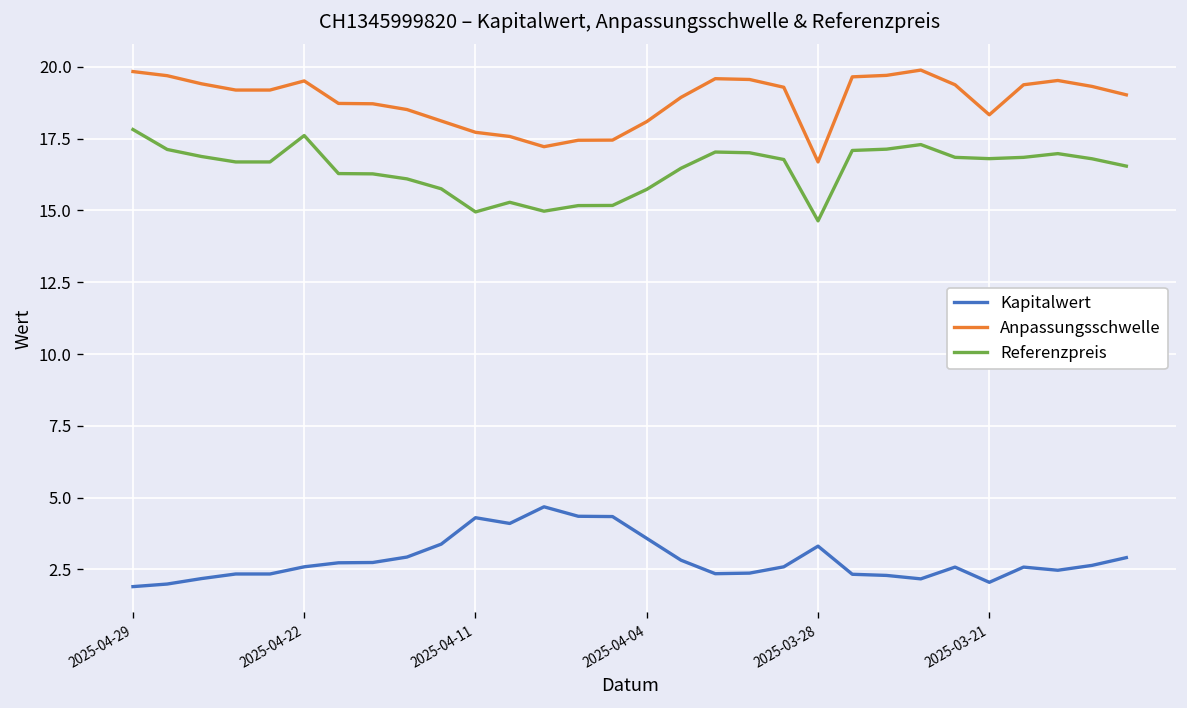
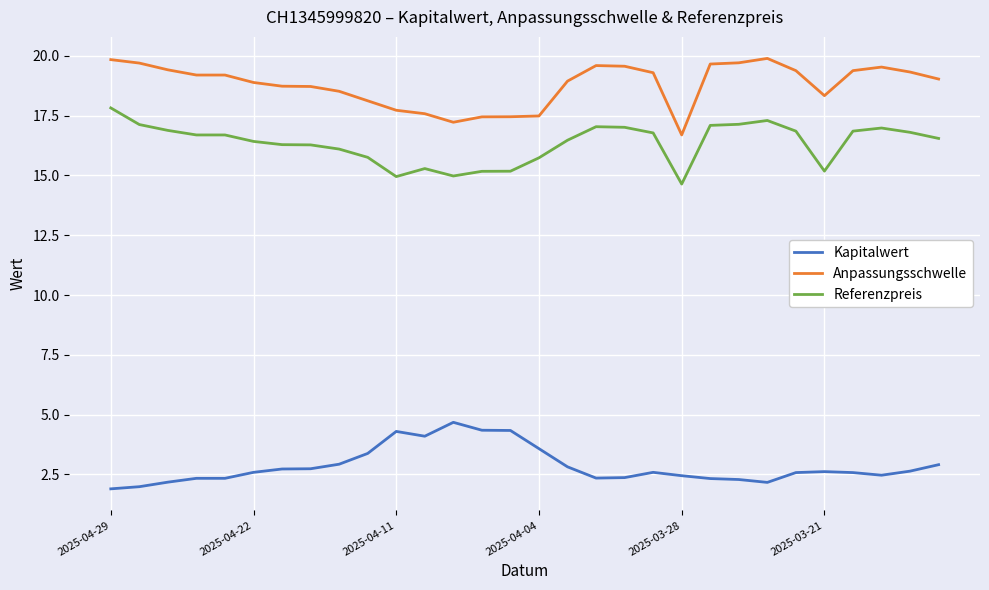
  {
    "Kapitalwert": {
      "2025-04-29": 1.9,
      "2025-04-22": 2.6,
      "2025-04-11": 4.3,
      "2025-04-04": 3.6,
-     "2025-03-28": 3.3,
-     "2025-03-21": 2.1
+     "2025-03-28": 2.5,
+     "2025-03-21": 2.6
    },
    "Anpassungsschwelle": {
      "2025-04-29": 19.8,
-     "2025-04-22": 19.5,
+     "2025-04-22": 18.9,
      "2025-04-11": 17.7,
-     "2025-04-04": 18.1,
+     "2025-04-04": 17.5,
      "2025-03-28": 16.7,
      "2025-03-21": 18.3
    },
    "Referenzpreis": {
      "2025-04-29": 17.8,
-     "2025-04-22": 17.6,
+     "2025-04-22": 16.4,
      "2025-04-11": 15.0,
      "2025-04-04": 15.7,
      "2025-03-28": 14.6,
-     "2025-03-21": 16.8
+     "2025-03-21": 15.2
    }
  }
